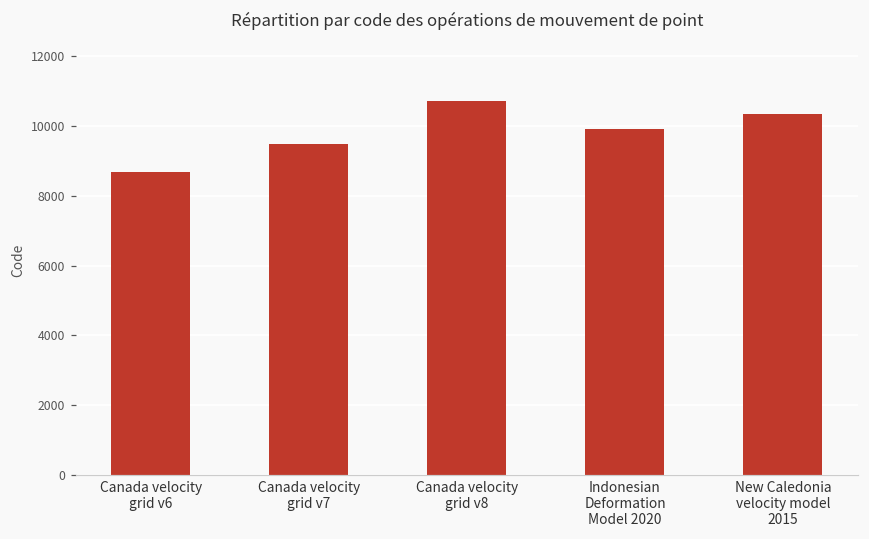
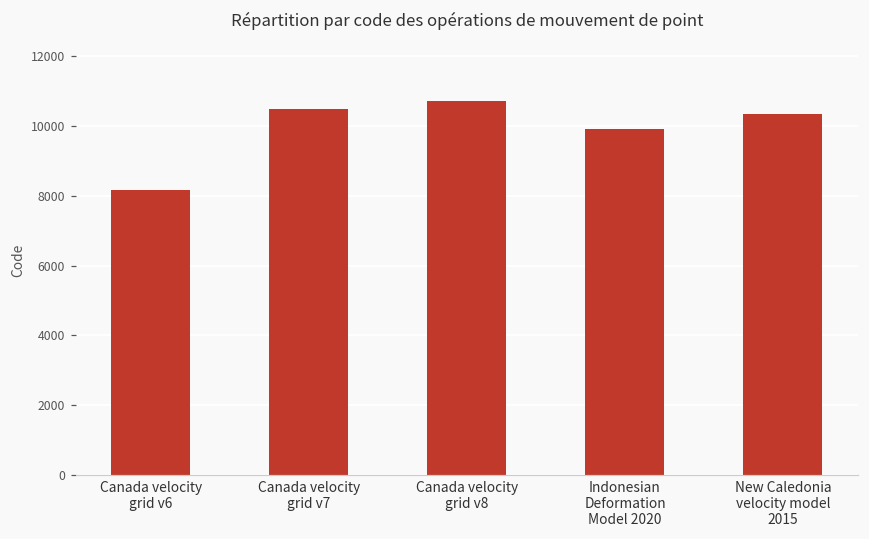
  {
-   "Canada velocity grid v6": 8700,
-   "Canada velocity grid v7": 9500,
+   "Canada velocity grid v6": 8200,
+   "Canada velocity grid v7": 10500,
    "Canada velocity grid v8": 10700,
    "Indonesian Deformation Model 2020": 9900,
    "New Caledonia velocity model 2015": 10300
  }
